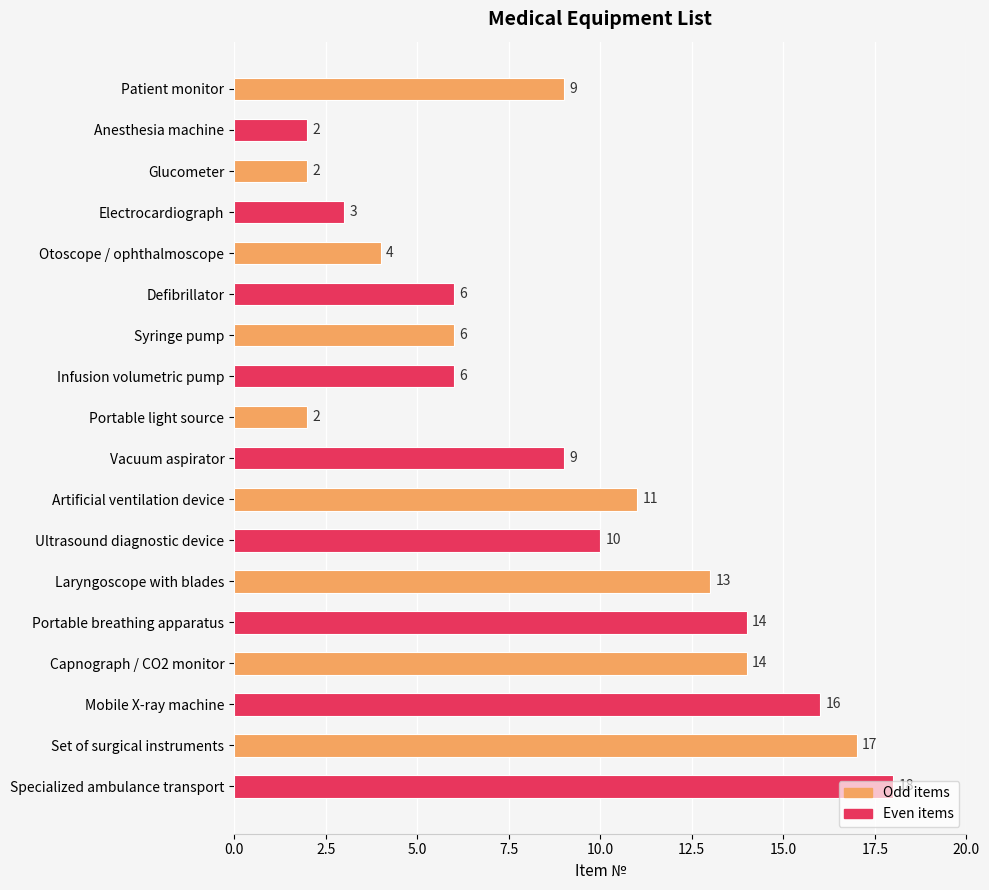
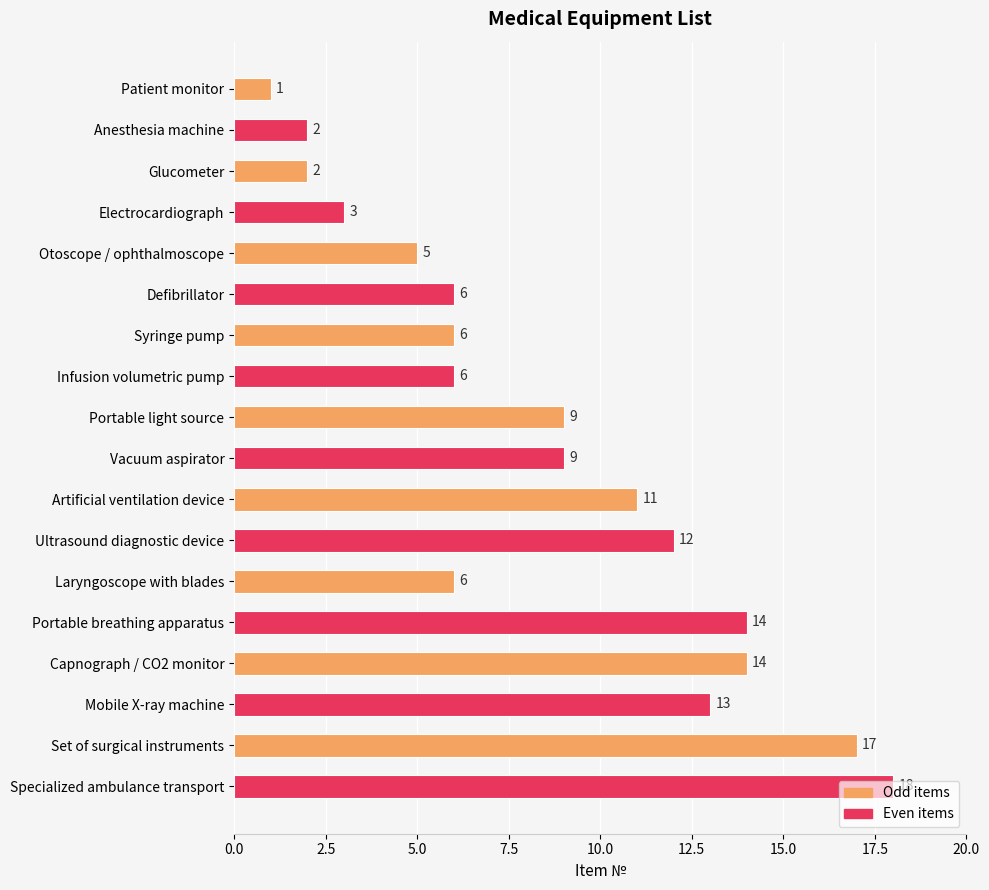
  {
-   "Patient monitor": 9,
+   "Patient monitor": 1,
    "Anesthesia machine": 2,
    "Glucometer": 2,
    "Electrocardiograph": 3,
-   "Otoscope / ophthalmoscope": 4,
+   "Otoscope / ophthalmoscope": 5,
    "Defibrillator": 6,
    "Syringe pump": 6,
    "Infusion volumetric pump": 6,
-   "Portable light source": 2,
+   "Portable light source": 9,
    "Vacuum aspirator": 9,
    "Artificial ventilation device": 11,
-   "Ultrasound diagnostic device": 10,
-   "Laryngoscope with blades": 13,
+   "Ultrasound diagnostic device": 12,
+   "Laryngoscope with blades": 6,
    "Portable breathing apparatus": 14,
    "Capnograph / CO2 monitor": 14,
-   "Mobile X-ray machine": 16,
+   "Mobile X-ray machine": 13,
    "Set of surgical instruments": 17
  }
